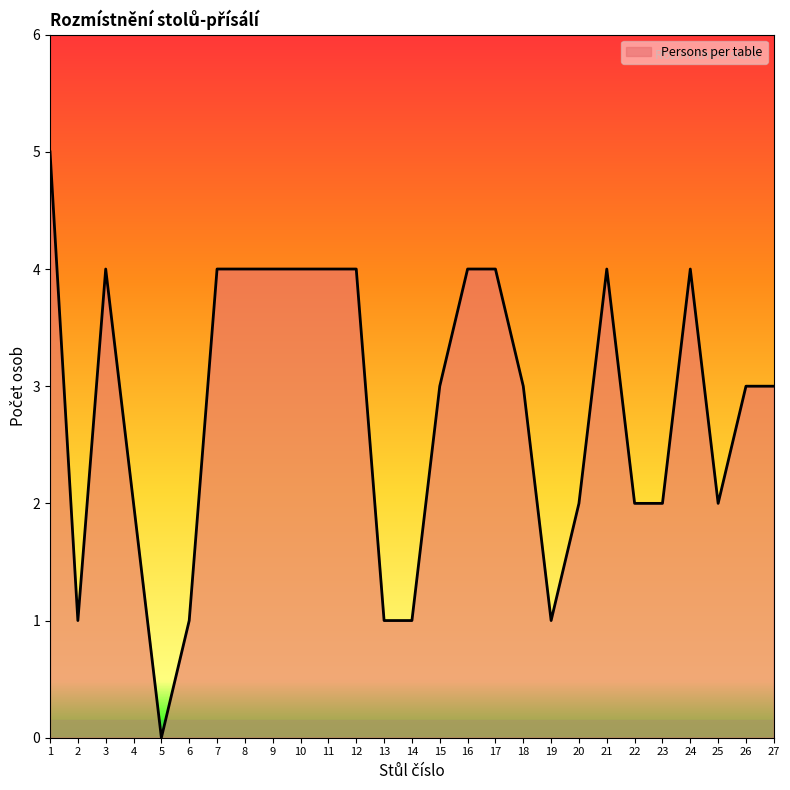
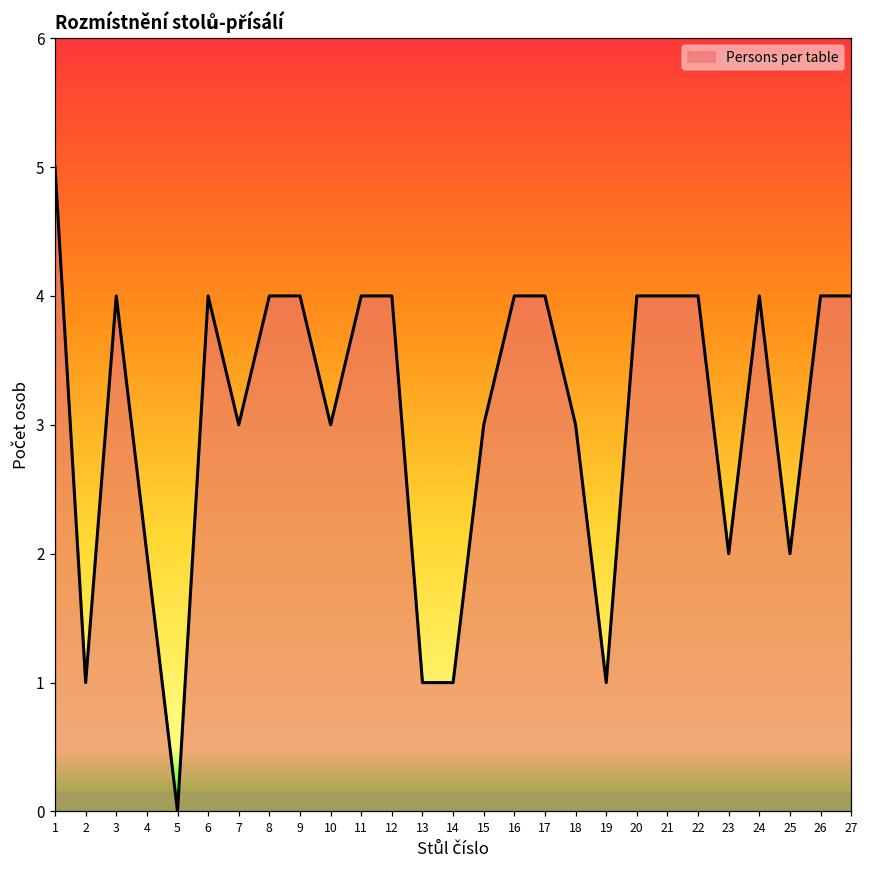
  {
    "1": 5,
    "2": 1,
    "3": 4,
    "4": 2,
-   "6": 1,
-   "7": 4,
+   "6": 4,
+   "7": 3,
    "8": 4,
    "9": 4,
-   "10": 4,
+   "10": 3,
    "11": 4,
    "12": 4,
    "13": 1,
    "14": 1,
    "15": 3,
    "16": 4,
    "17": 4,
    "18": 3,
    "19": 1,
-   "20": 2,
+   "20": 4,
    "21": 4,
-   "22": 2,
+   "22": 4,
    "23": 2,
    "24": 4,
    "25": 2,
-   "26": 3,
-   "27": 3
+   "26": 4,
+   "27": 4
  }
